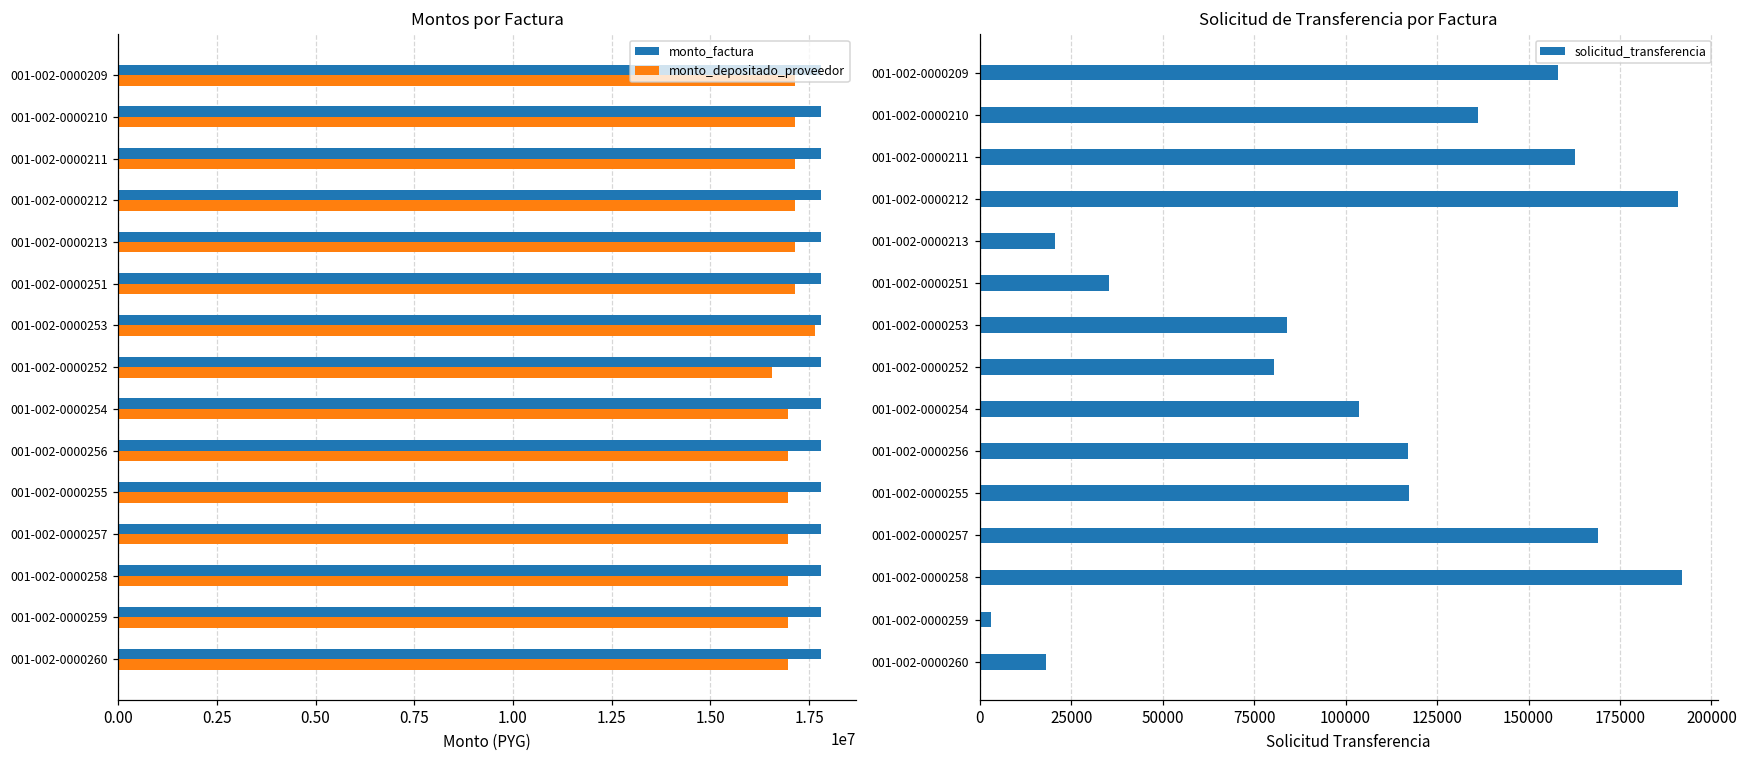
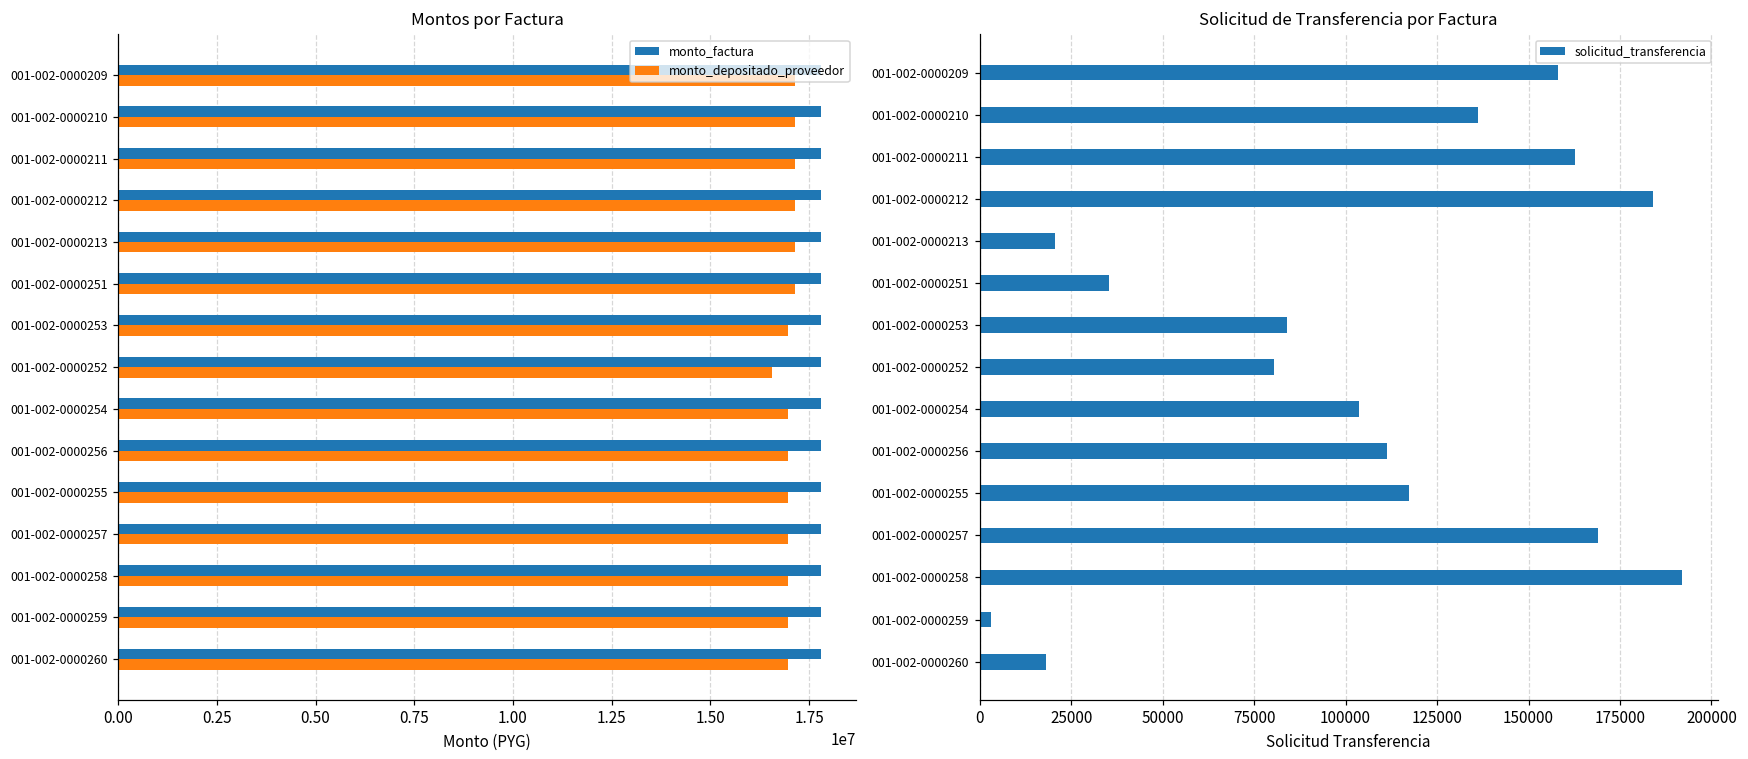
  {
    "Montos por Factura": {
      "monto_factura": {
        "001-002-0000210": 17800000,
        "001-002-0000211": 17800000,
        "001-002-0000212": 17800000,
        "001-002-0000213": 17800000,
        "001-002-0000251": 17800000,
        "001-002-0000253": 17800000,
        "001-002-0000252": 17800000,
        "001-002-0000254": 17800000,
        "001-002-0000256": 17800000,
        "001-002-0000255": 17800000,
        "001-002-0000257": 17800000,
        "001-002-0000258": 17800000,
        "001-002-0000259": 17800000,
        "001-002-0000260": 17800000
      },
      "monto_depositado_proveedor": {
        "001-002-0000209": 17100000,
        "001-002-0000210": 17100000,
        "001-002-0000211": 17100000,
        "001-002-0000212": 17100000,
        "001-002-0000213": 17100000,
        "001-002-0000251": 17100000,
-       "001-002-0000253": 17700000,
+       "001-002-0000253": 17000000,
        "001-002-0000252": 16500000,
        "001-002-0000254": 17000000,
        "001-002-0000256": 17000000,
        "001-002-0000255": 17000000,
        "001-002-0000257": 17000000,
        "001-002-0000258": 17000000,
        "001-002-0000259": 17000000,
        "001-002-0000260": 17000000
      }
    },
    "Solicitud de Transferencia por Factura": {
      "001-002-0000209": 158000,
      "001-002-0000210": 136000,
      "001-002-0000211": 163000,
-     "001-002-0000212": 191000,
+     "001-002-0000212": 184000,
      "001-002-0000213": 20000,
      "001-002-0000251": 35000,
      "001-002-0000253": 84000,
      "001-002-0000252": 80000,
      "001-002-0000254": 104000,
-     "001-002-0000256": 117000,
+     "001-002-0000256": 111000,
      "001-002-0000255": 117000,
      "001-002-0000257": 169000,
      "001-002-0000258": 192000,
      "001-002-0000259": 3000,
      "001-002-0000260": 18000
    }
  }
